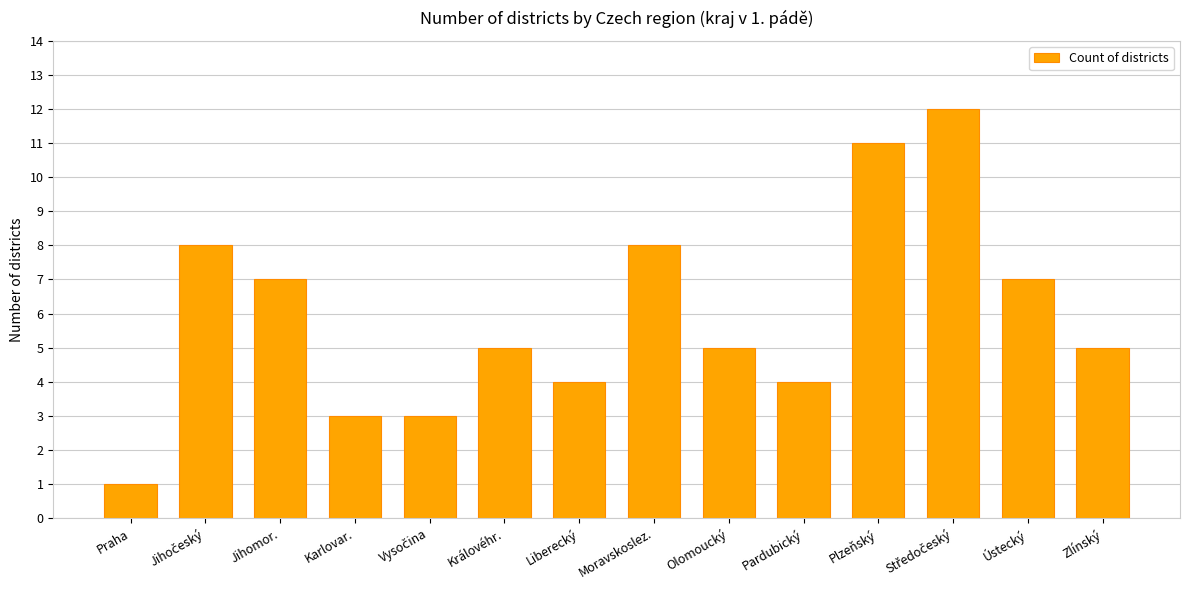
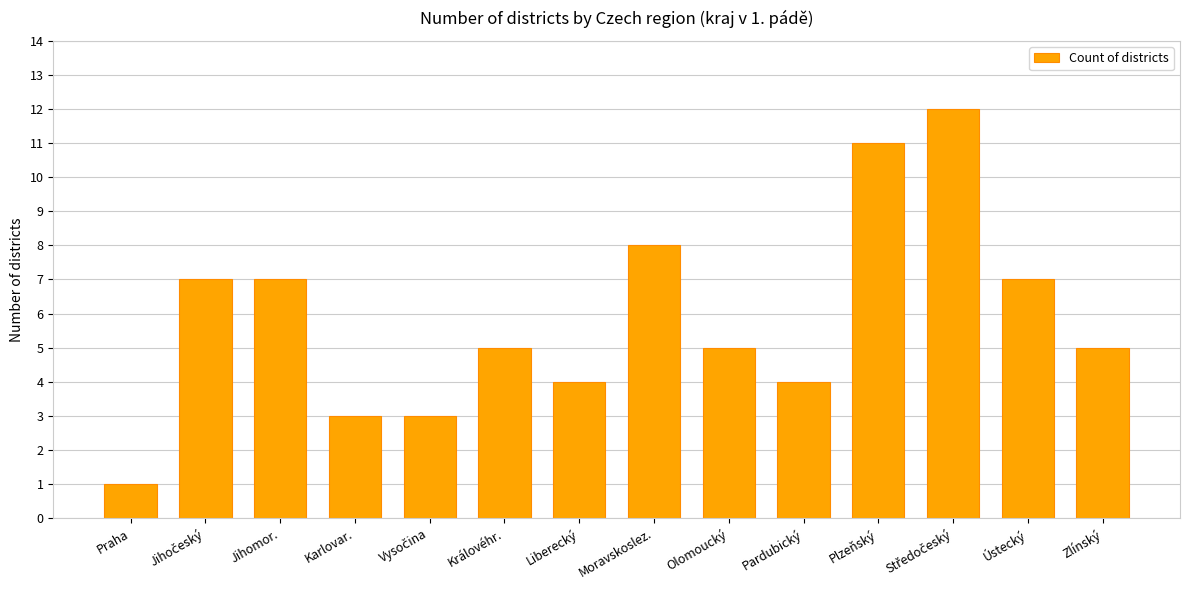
  {
    "Praha": 1,
-   "Jihočeský": 8,
+   "Jihočeský": 7,
    "Jihomor.": 7,
    "Karlovar.": 3,
    "Vysočina": 3,
    "Královéhr.": 5,
    "Liberecký": 4,
    "Moravskoslez.": 8,
    "Olomoucký": 5,
    "Pardubický": 4,
    "Plzeňský": 11,
    "Středočeský": 12,
    "Ústecký": 7,
    "Zlínský": 5
  }
